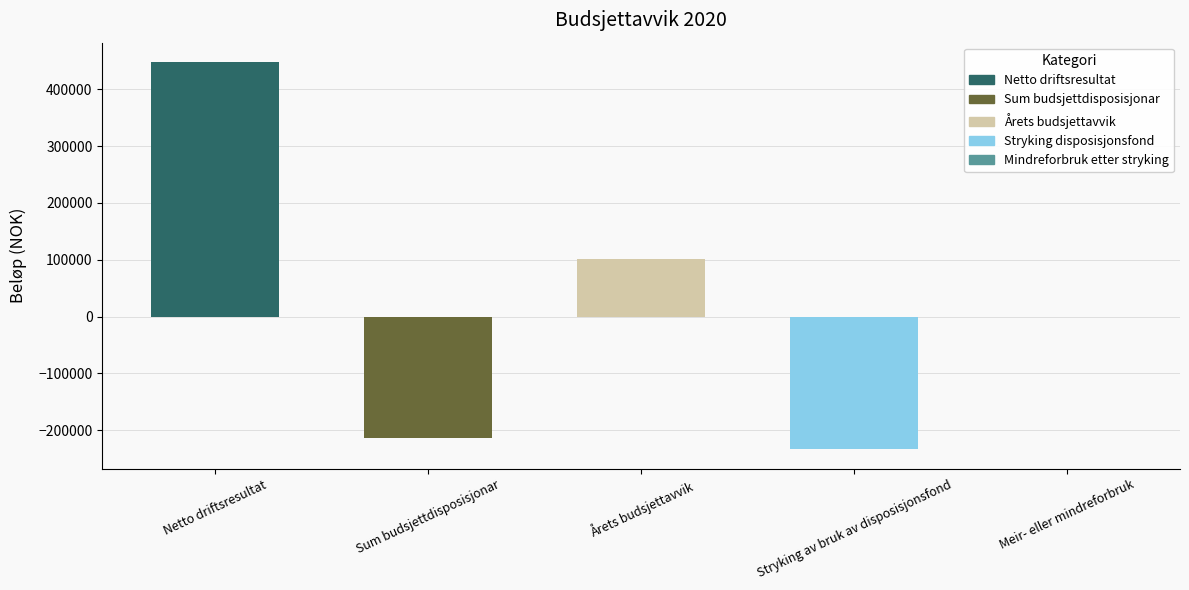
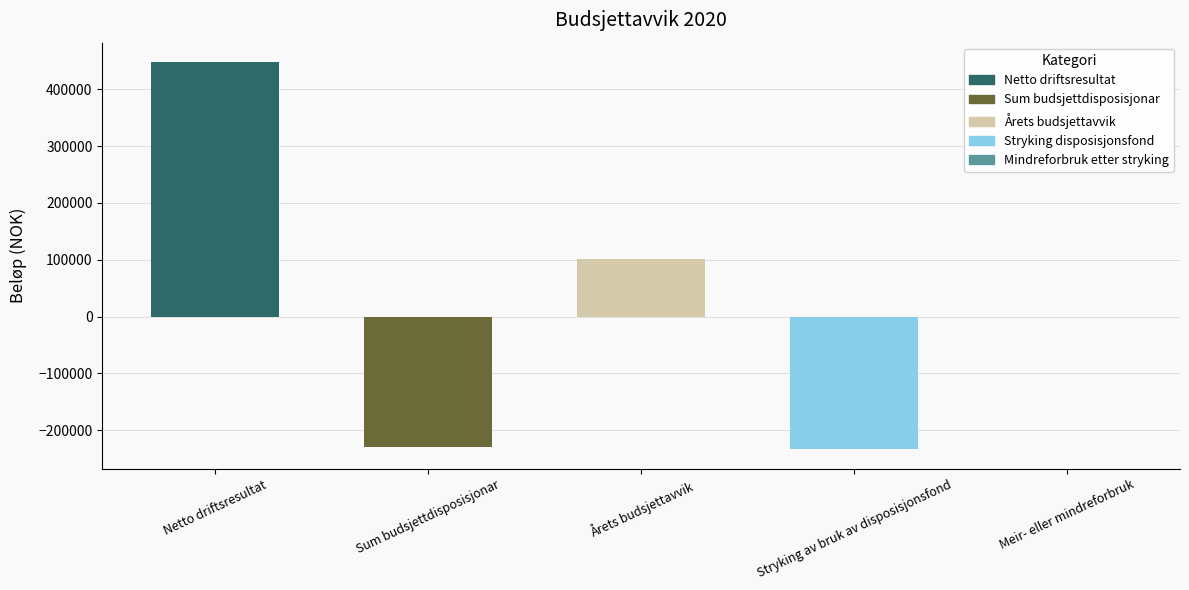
  {
    "Netto driftsresultat": 450000,
-   "Sum budsjettdisposisjonar": -210000,
+   "Sum budsjettdisposisjonar": -230000,
    "Årets budsjettavvik": 100000,
    "Stryking av bruk av disposisjonsfond": -230000
  }
